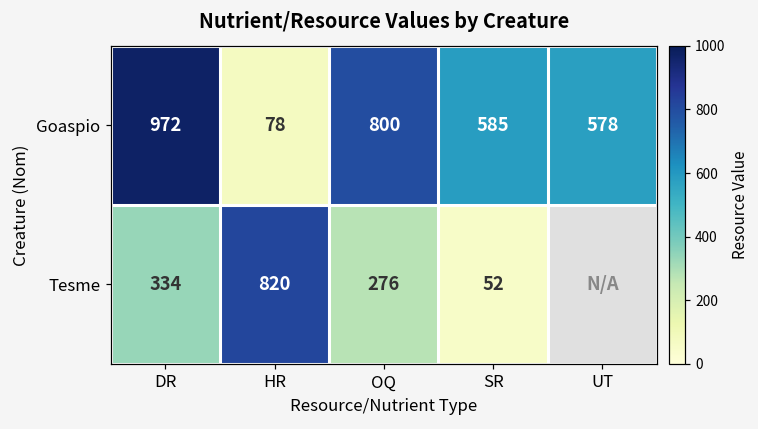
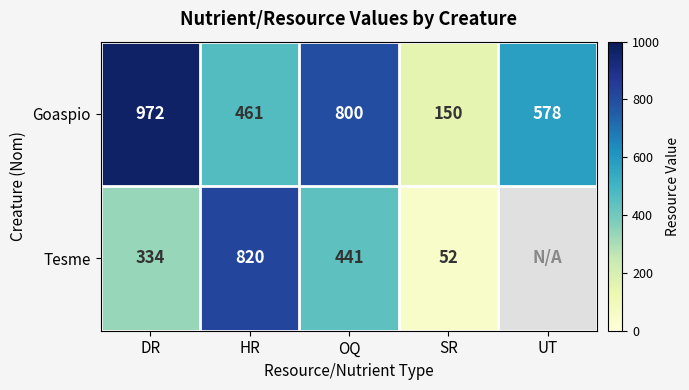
  {
    "Goaspio": {
      "DR": 972,
-     "HR": 78,
+     "HR": 461,
      "OQ": 800,
-     "SR": 585,
+     "SR": 150,
      "UT": 578
    },
    "Tesme": {
      "DR": 334,
      "HR": 820,
-     "OQ": 276,
+     "OQ": 441,
      "SR": 52
    }
  }
